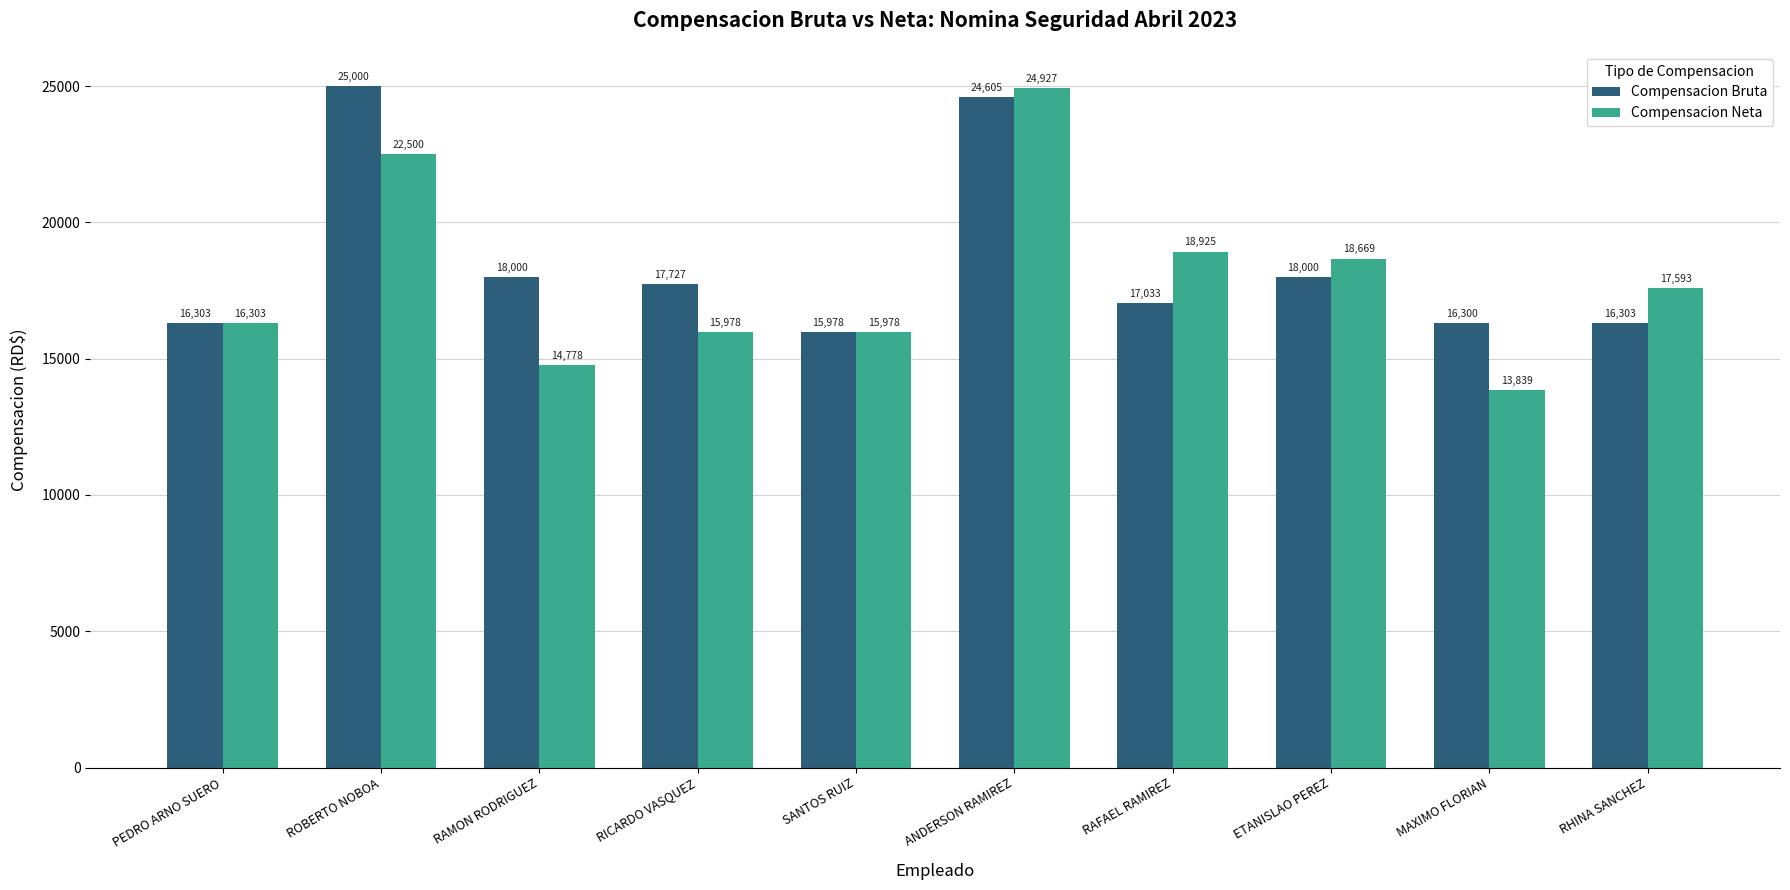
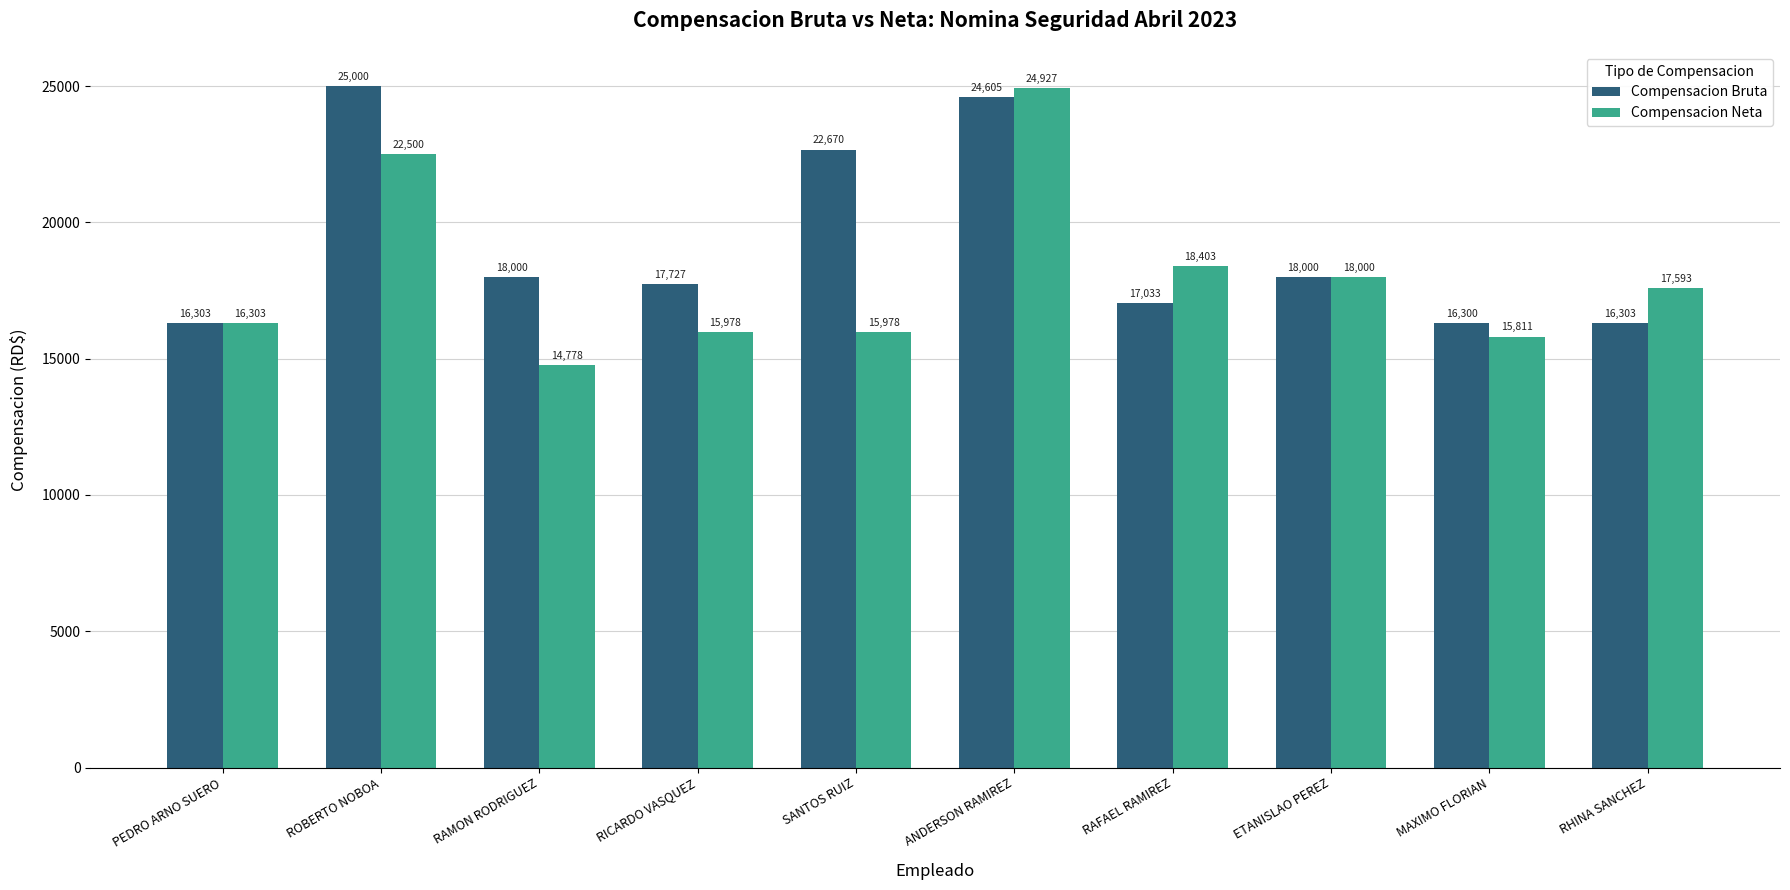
  {
    "Compensacion Bruta": {
      "PEDRO ARNO SUERO": "16,303",
      "ROBERTO NOBOA": "25,000",
      "RAMON RODRIGUEZ": "18,000",
      "RICARDO VASQUEZ": "17,727",
-     "SANTOS RUIZ": "15,978",
+     "SANTOS RUIZ": "22,670",
      "ANDERSON RAMIREZ": "24,605",
      "RAFAEL RAMIREZ": "17,033",
      "ETANISLAO PEREZ": "18,000",
      "MAXIMO FLORIAN": "16,300",
      "RHINA SANCHEZ": "16,303"
    },
    "Compensacion Neta": {
      "PEDRO ARNO SUERO": "16,303",
      "ROBERTO NOBOA": "22,500",
      "RAMON RODRIGUEZ": "14,778",
      "RICARDO VASQUEZ": "15,978",
      "SANTOS RUIZ": "15,978",
      "ANDERSON RAMIREZ": "24,927",
-     "RAFAEL RAMIREZ": "18,925",
-     "ETANISLAO PEREZ": "18,669",
-     "MAXIMO FLORIAN": "13,839",
+     "RAFAEL RAMIREZ": "18,403",
+     "ETANISLAO PEREZ": "18,000",
+     "MAXIMO FLORIAN": "15,811",
      "RHINA SANCHEZ": "17,593"
    }
  }
